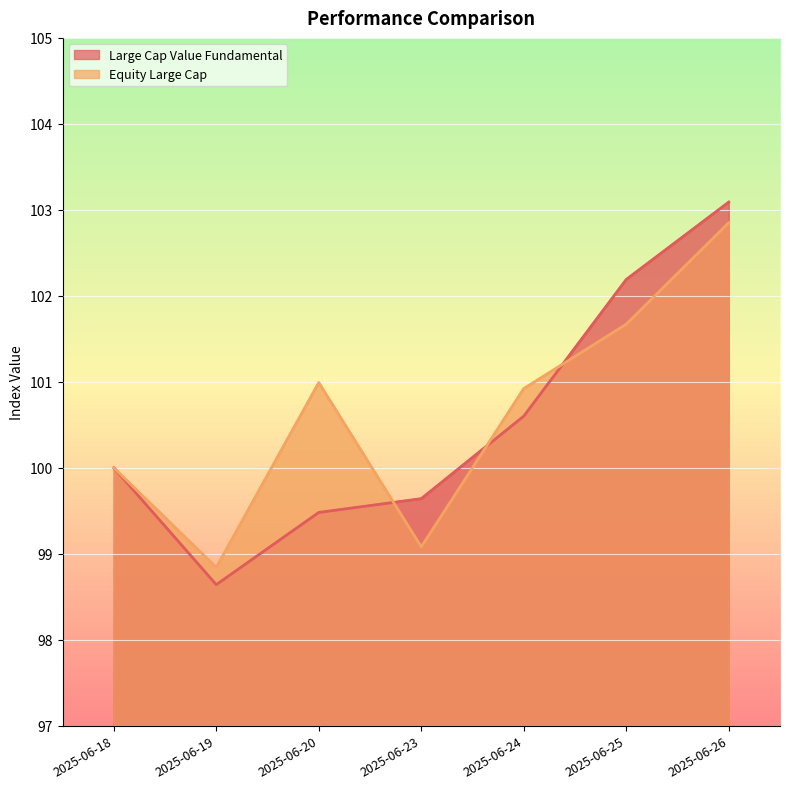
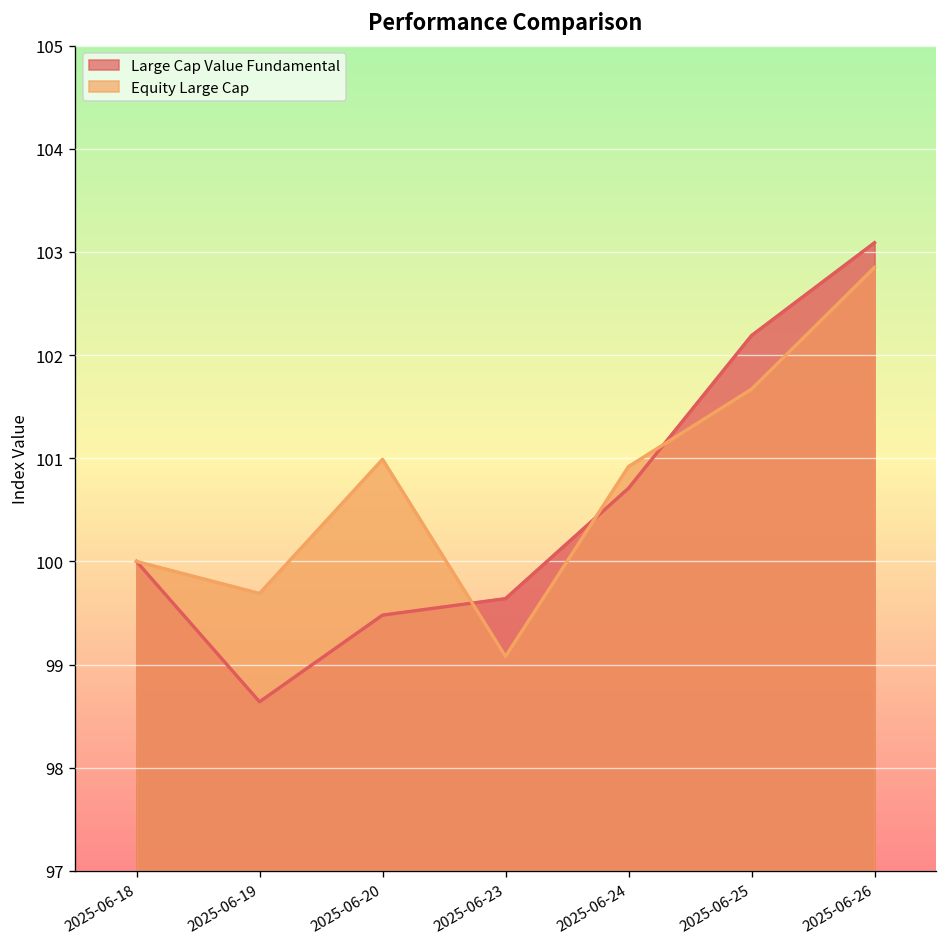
  {
    "Large Cap Value Fundamental": {
      "2025-06-19": 98.6,
      "2025-06-20": 99.5,
      "2025-06-23": 99.6,
-     "2025-06-24": 100.6,
+     "2025-06-24": 100.7,
      "2025-06-25": 102.2,
      "2025-06-26": 103.1
    },
    "Equity Large Cap": {
-     "2025-06-19": 98.8,
+     "2025-06-19": 99.7,
      "2025-06-20": 101.0,
      "2025-06-23": 99.1,
      "2025-06-24": 100.9,
      "2025-06-25": 101.7,
      "2025-06-26": 102.9
    }
  }
